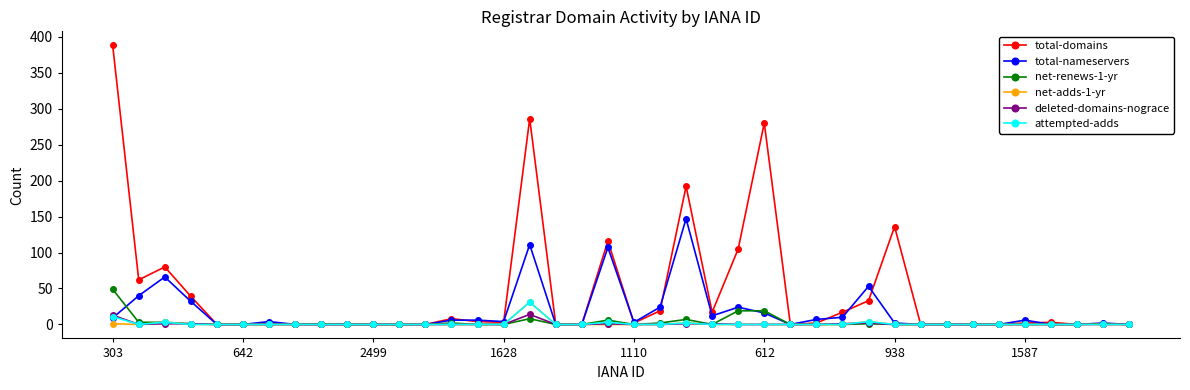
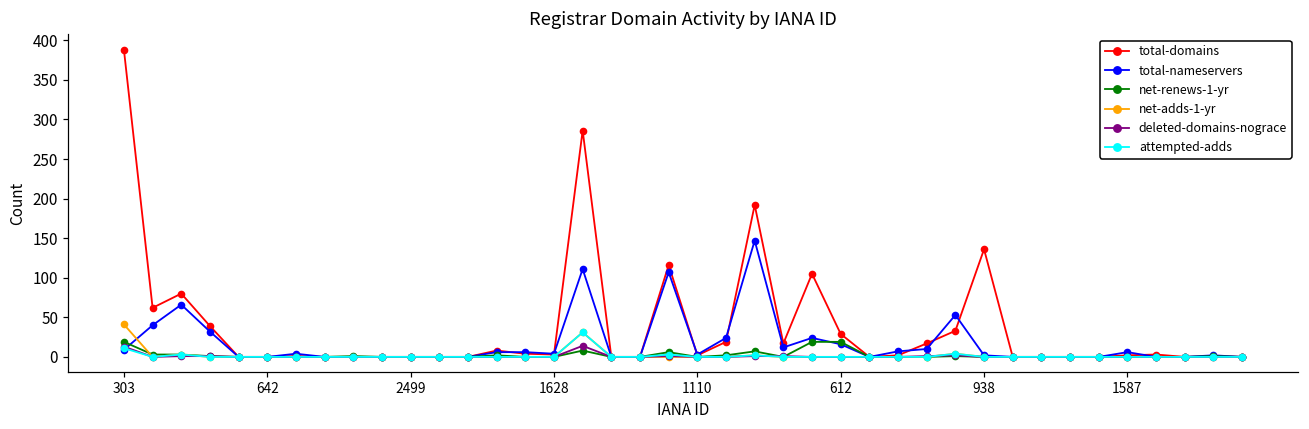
  {
    "total-domains": {
      "303": 390,
-     "612": 280,
+     "612": 30,
      "938": 140
    },
    "total-nameservers": {
      "1587": 10
    },
    "net-renews-1-yr": {
-     "303": 50
+     "303": 20
    },
    "net-adds-1-yr": {
-     "303": 0
+     "303": 40
    }
  }
